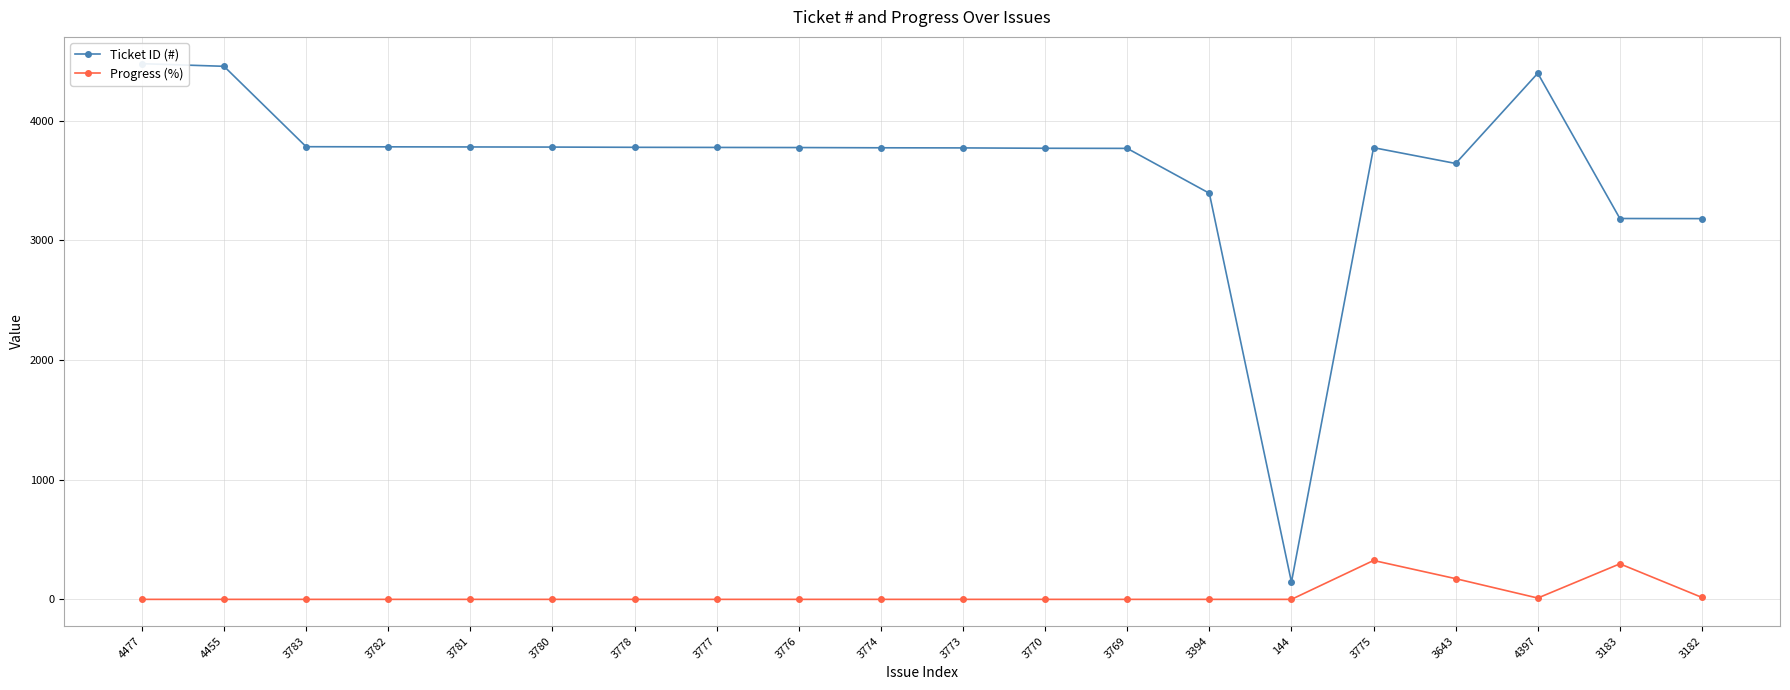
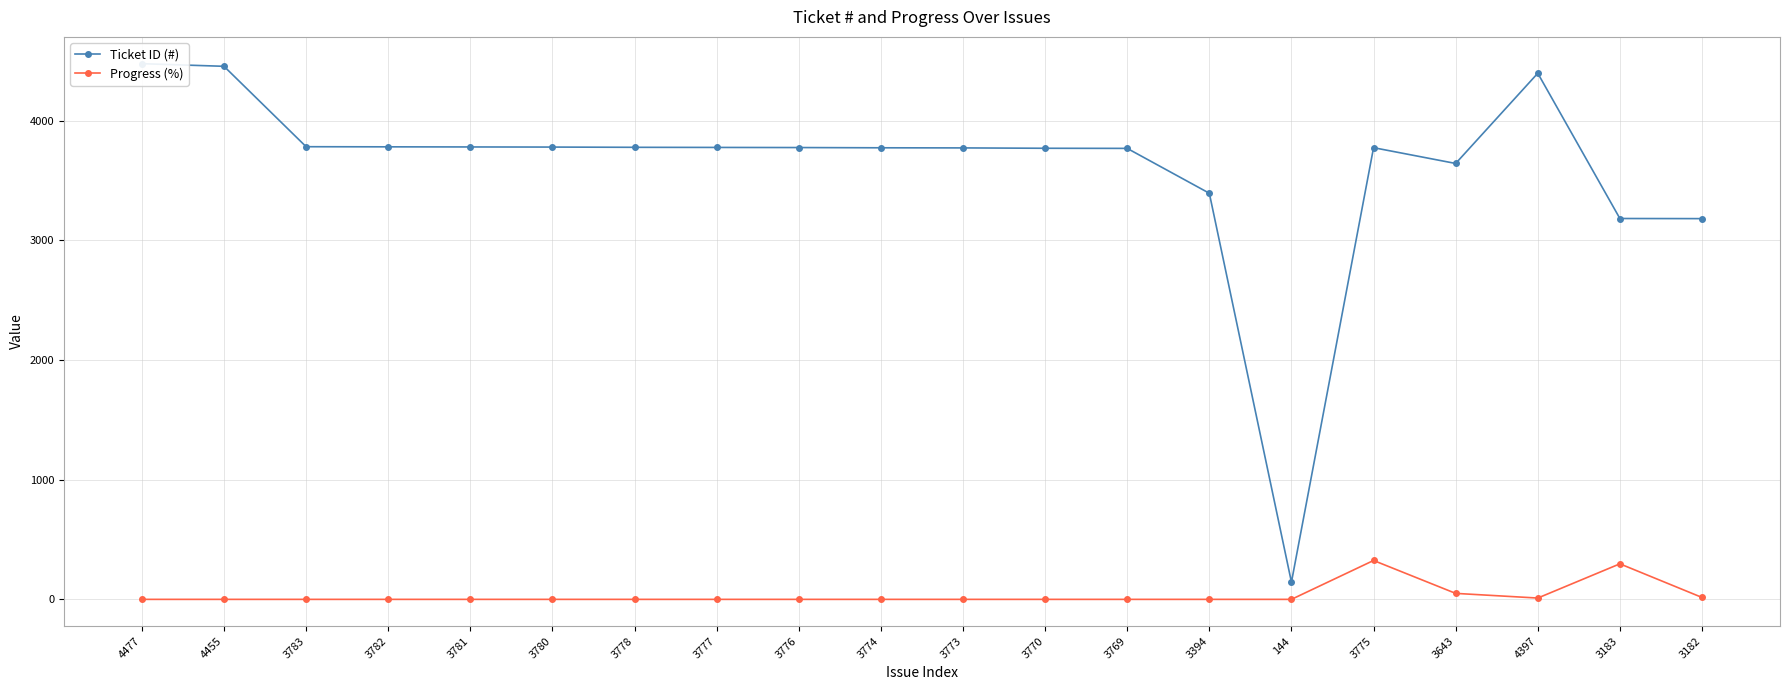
  {
    "Ticket ID (#)": {
      "4455": 4460,
      "3783": 3780,
      "3782": 3780,
      "3781": 3780,
      "3780": 3780,
      "3778": 3780,
      "3777": 3780,
      "3776": 3780,
      "3774": 3770,
      "3773": 3770,
      "3770": 3770,
      "3769": 3770,
      "3394": 3390,
      "144": 140,
      "3775": 3780,
      "3643": 3640,
      "4397": 4400,
      "3183": 3180,
      "3182": 3180
    },
    "Progress (%)": {
      "4477": 0,
      "4455": 0,
      "3783": 0,
      "3782": 0,
      "3781": 0,
      "3780": 0,
      "3778": 0,
      "3777": 0,
      "3776": 0,
      "3774": 0,
      "3773": 0,
      "3770": 0,
      "3769": 0,
      "3394": 0,
      "144": 0,
      "3775": 330,
-     "3643": 170,
+     "3643": 50,
      "4397": 10,
      "3183": 300,
      "3182": 20
    }
  }
